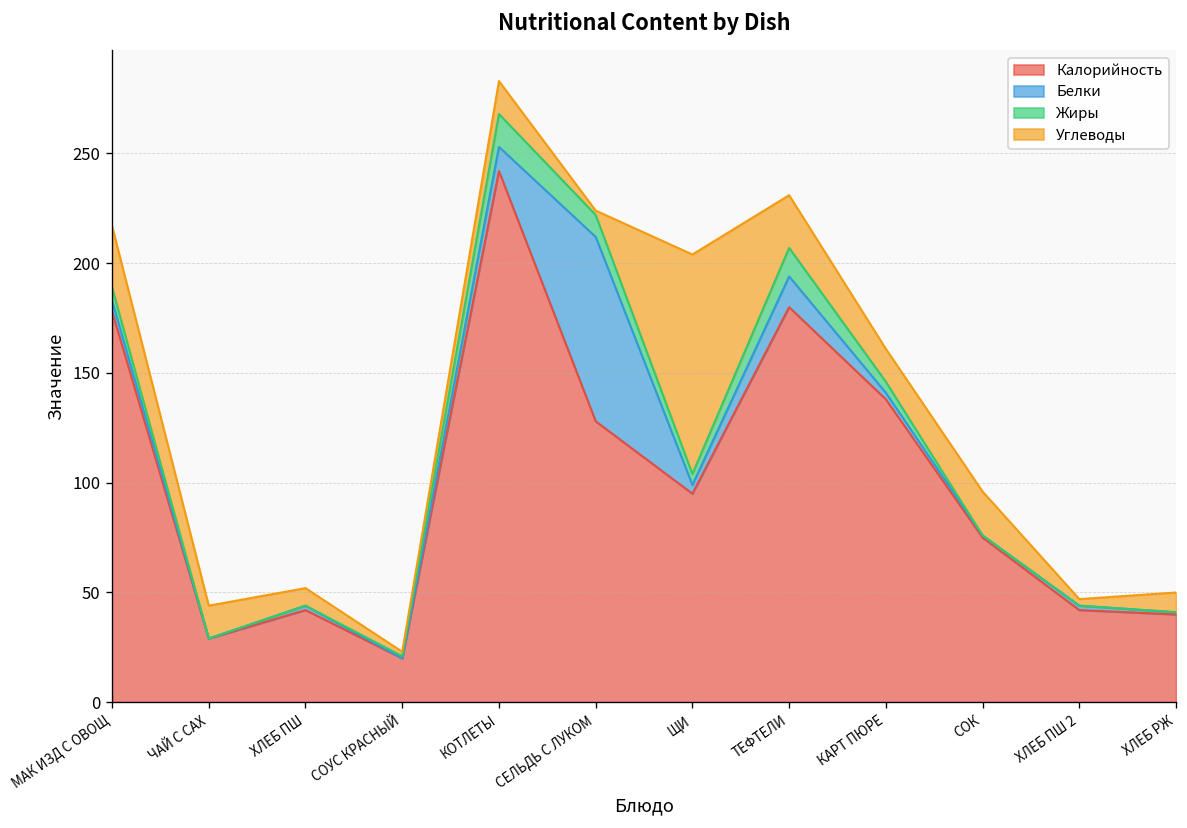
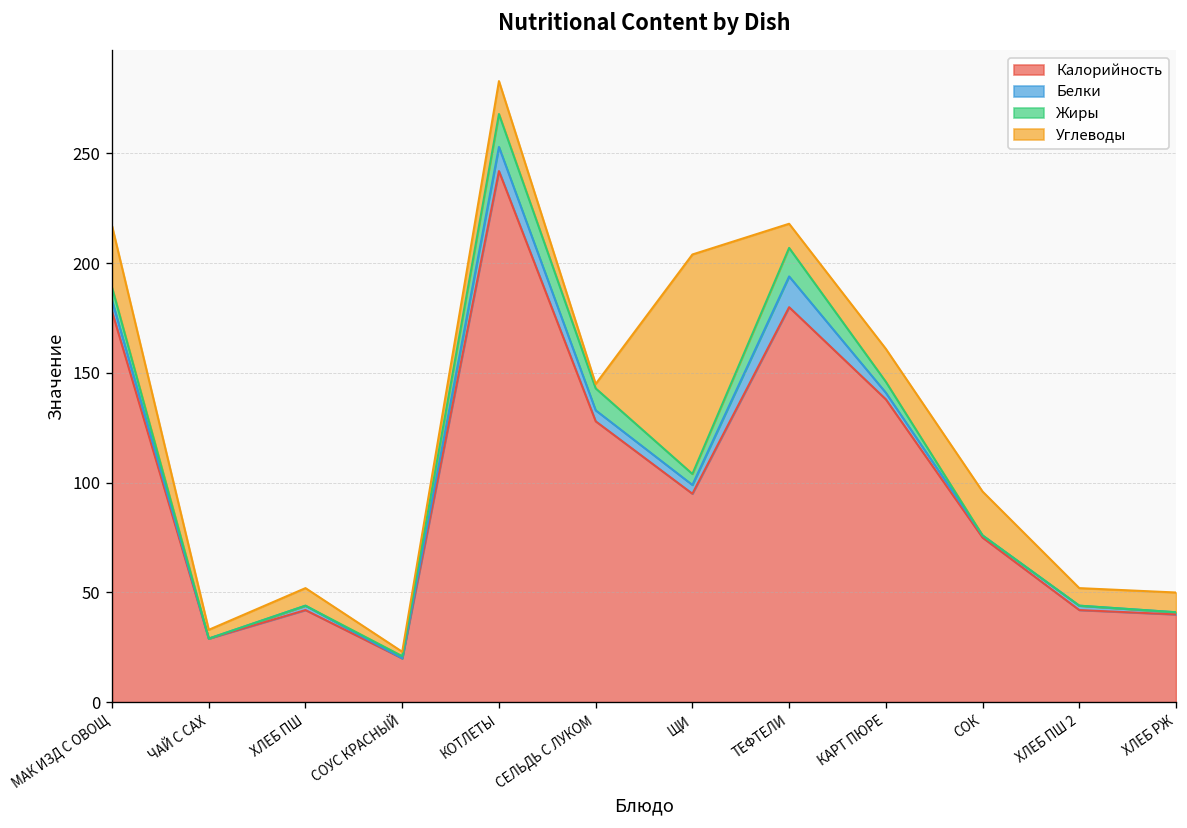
  {
    "Калорийность": {
      "МАК ИЗД С ОВОЩ": 178,
      "ХЛЕБ ПШ": 42,
      "КОТЛЕТЫ": 242,
      "СЕЛЬДЬ С ЛУКОМ": 128,
      "ЩИ": 95,
      "ТЕФТЕЛИ": 180,
      "КАРТ ПЮРЕ": 138,
      "ХЛЕБ ПШ 2": 42
    },
    "Белки": {
      "МАК ИЗД С ОВОЩ": 5,
      "КОТЛЕТЫ": 11,
-     "СЕЛЬДЬ С ЛУКОМ": 84,
+     "СЕЛЬДЬ С ЛУКОМ": 5,
      "ЩИ": 4,
      "ТЕФТЕЛИ": 14,
      "КАРТ ПЮРЕ": 3
    },
    "Жиры": {
      "МАК ИЗД С ОВОЩ": 6,
      "КОТЛЕТЫ": 15,
      "СЕЛЬДЬ С ЛУКОМ": 10,
      "ЩИ": 5,
      "ТЕФТЕЛИ": 13,
      "КАРТ ПЮРЕ": 5
    },
    "Углеводы": {
      "МАК ИЗД С ОВОЩ": 28,
-     "ЧАЙ С САХ": 15,
+     "ЧАЙ С САХ": 4,
      "ХЛЕБ ПШ": 8,
      "СОУС КРАСНЫЙ": 2,
      "КОТЛЕТЫ": 15,
      "СЕЛЬДЬ С ЛУКОМ": 2,
      "ЩИ": 100,
-     "ТЕФТЕЛИ": 24,
+     "ТЕФТЕЛИ": 11,
      "КАРТ ПЮРЕ": 15,
      "СОК": 20,
-     "ХЛЕБ ПШ 2": 3,
+     "ХЛЕБ ПШ 2": 8,
      "ХЛЕБ РЖ": 9
    }
  }
